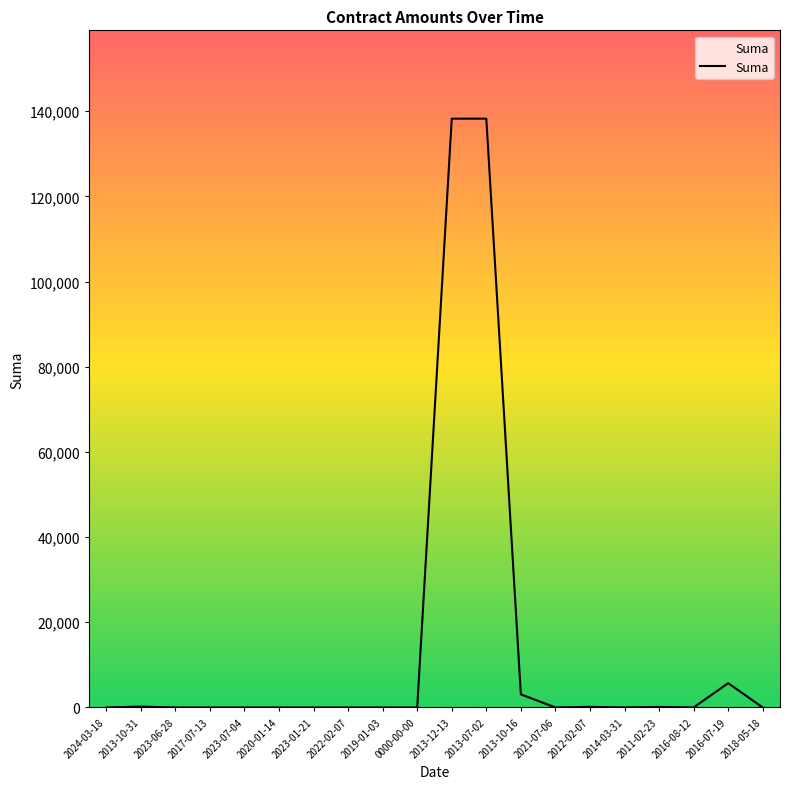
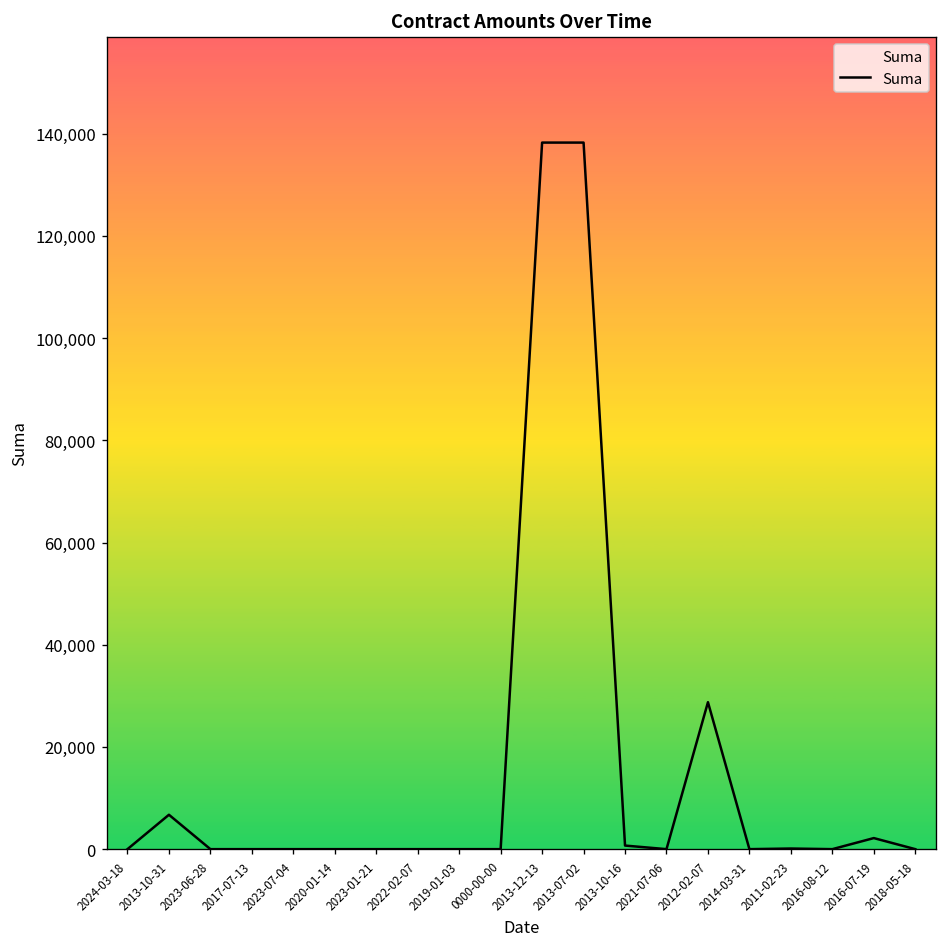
  {
    "2024-03-18": "0",
-   "2013-10-31": "0",
+   "2013-10-31": "7,000",
    "2023-06-28": "0",
    "2017-07-13": "0",
    "2023-07-04": "0",
    "2020-01-14": "0",
    "2023-01-21": "0",
    "2022-02-07": "0",
    "2019-01-03": "0",
    "0000-00-00": "0",
    "2013-12-13": "138,000",
    "2013-07-02": "138,000",
-   "2013-10-16": "3,000",
+   "2013-10-16": "1,000",
    "2021-07-06": "0",
-   "2012-02-07": "0",
+   "2012-02-07": "29,000",
    "2014-03-31": "0",
    "2011-02-23": "0",
    "2016-08-12": "0",
-   "2016-07-19": "6,000",
+   "2016-07-19": "2,000",
    "2018-05-18": "0"
  }
